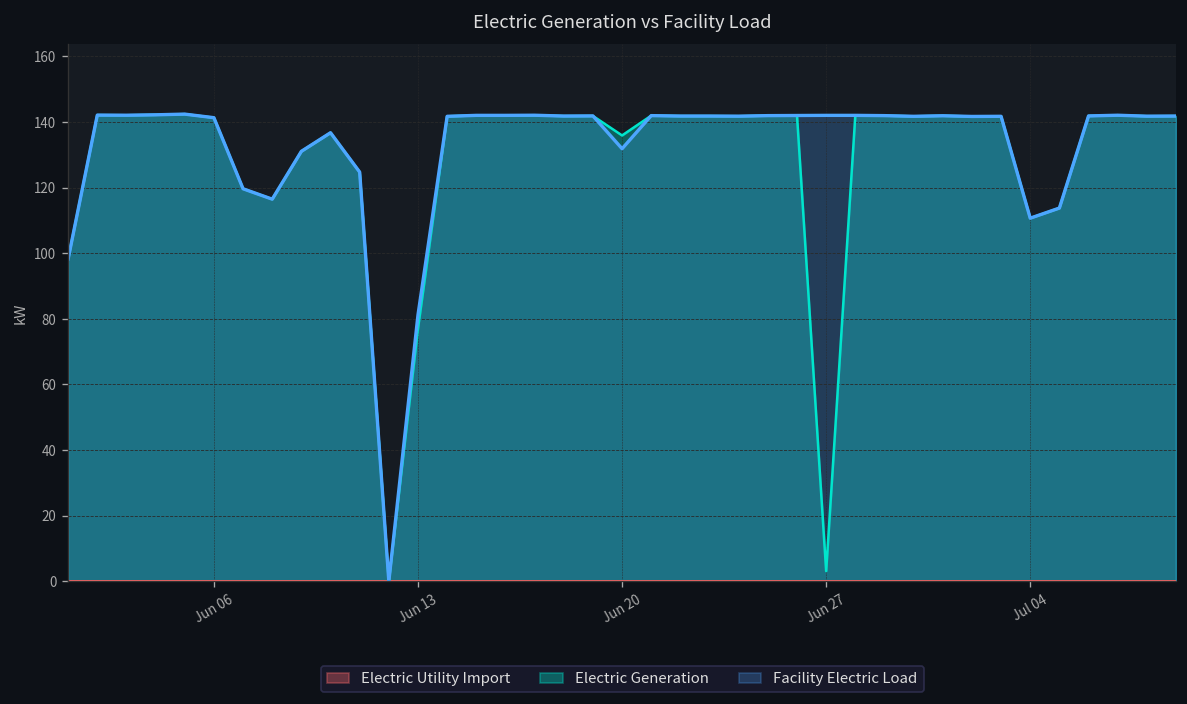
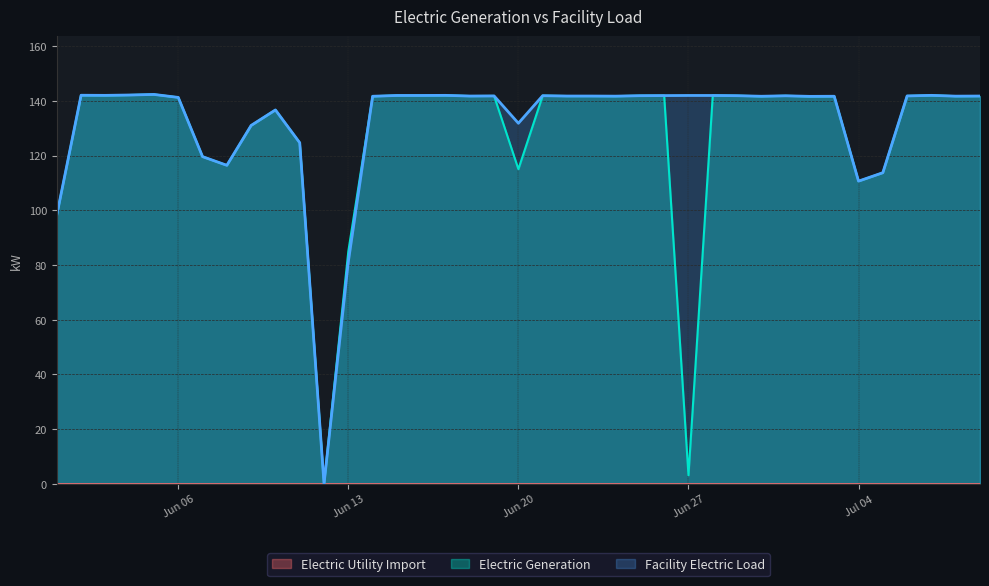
  {
    "Electric Utility Import": {
      "Jun 06": 0,
      "Jun 13": 0,
      "Jun 20": 0,
      "Jun 27": 0,
      "Jul 04": 0
    },
    "Electric Generation": {
-     "Jun 13": 77,
-     "Jun 20": 136,
+     "Jun 13": 85,
+     "Jun 20": 115,
      "Jun 27": 3
    },
    "Facility Electric Load": {
      "Jun 13": 81,
      "Jun 20": 132,
      "Jun 27": 142
    }
  }
